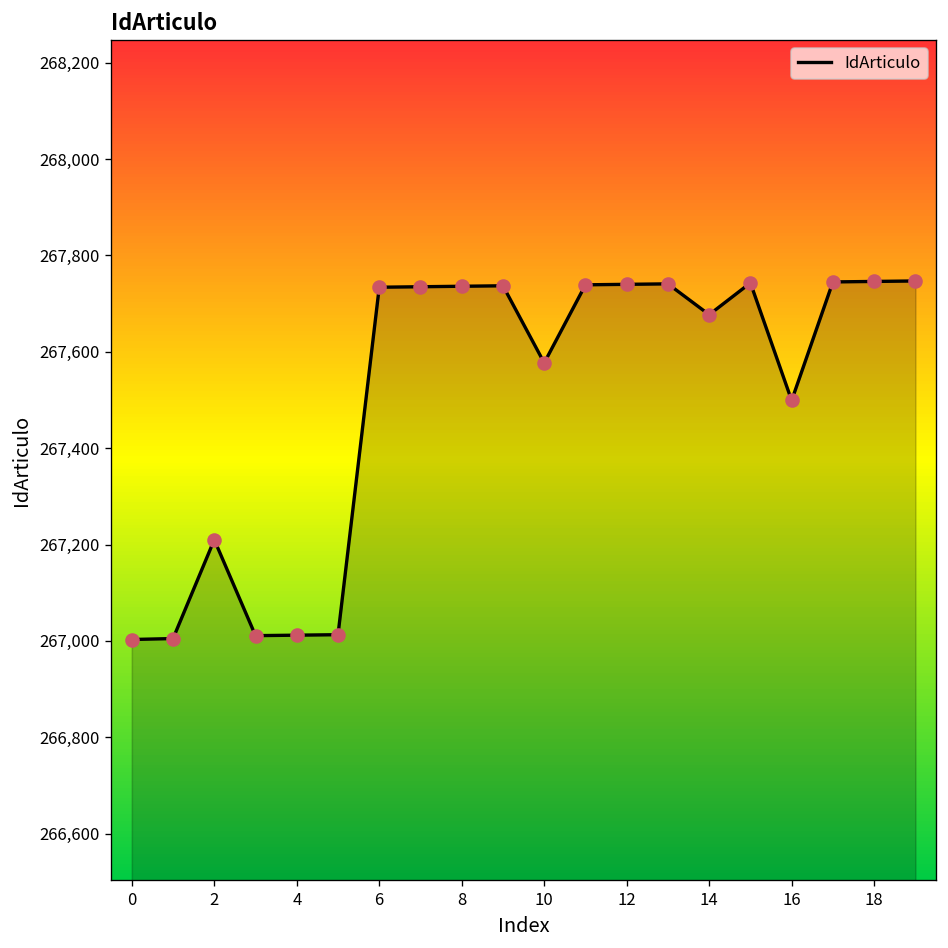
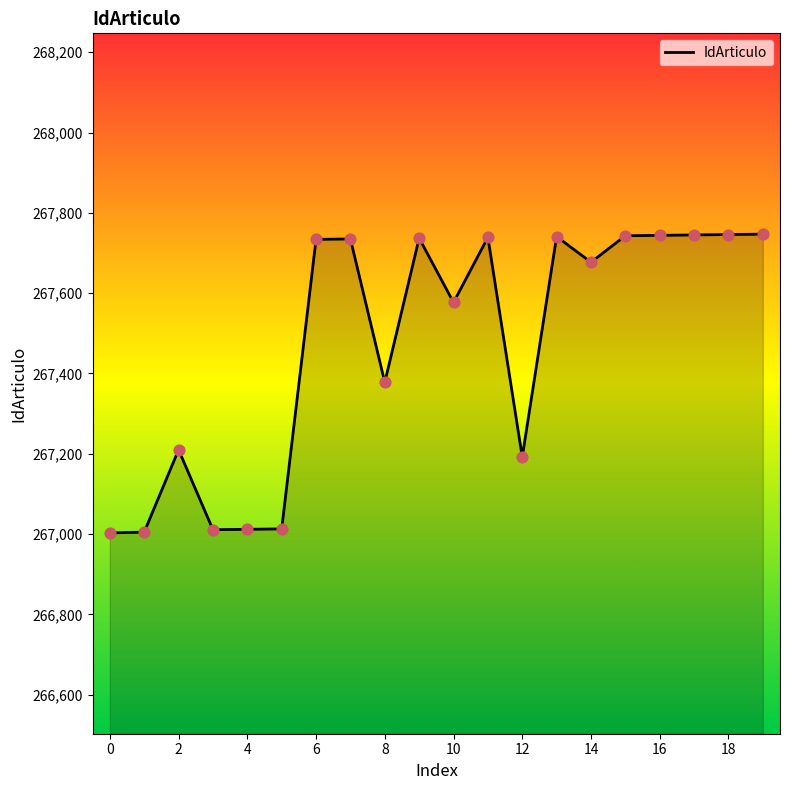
  {
    "0": "267,000",
    "2": "267,210",
    "4": "267,010",
    "6": "267,730",
-   "8": "267,740",
+   "8": "267,380",
    "10": "267,580",
-   "12": "267,740",
+   "12": "267,190",
    "14": "267,680",
-   "16": "267,500",
+   "16": "267,740",
    "18": "267,750"
  }
